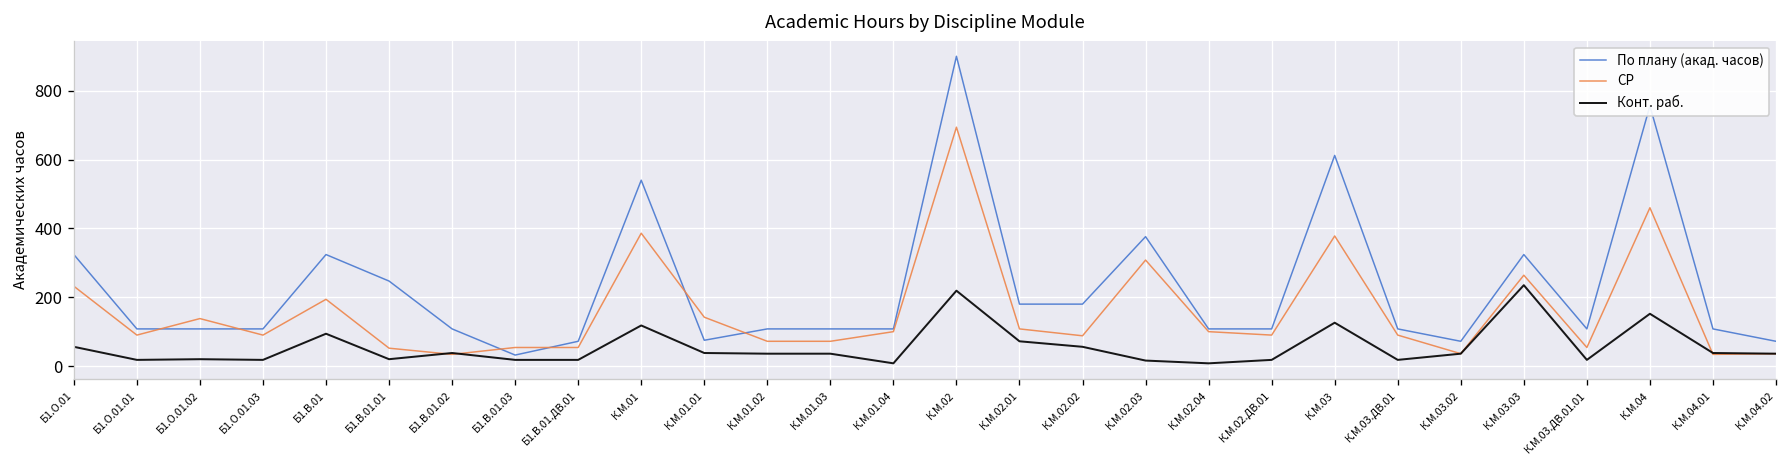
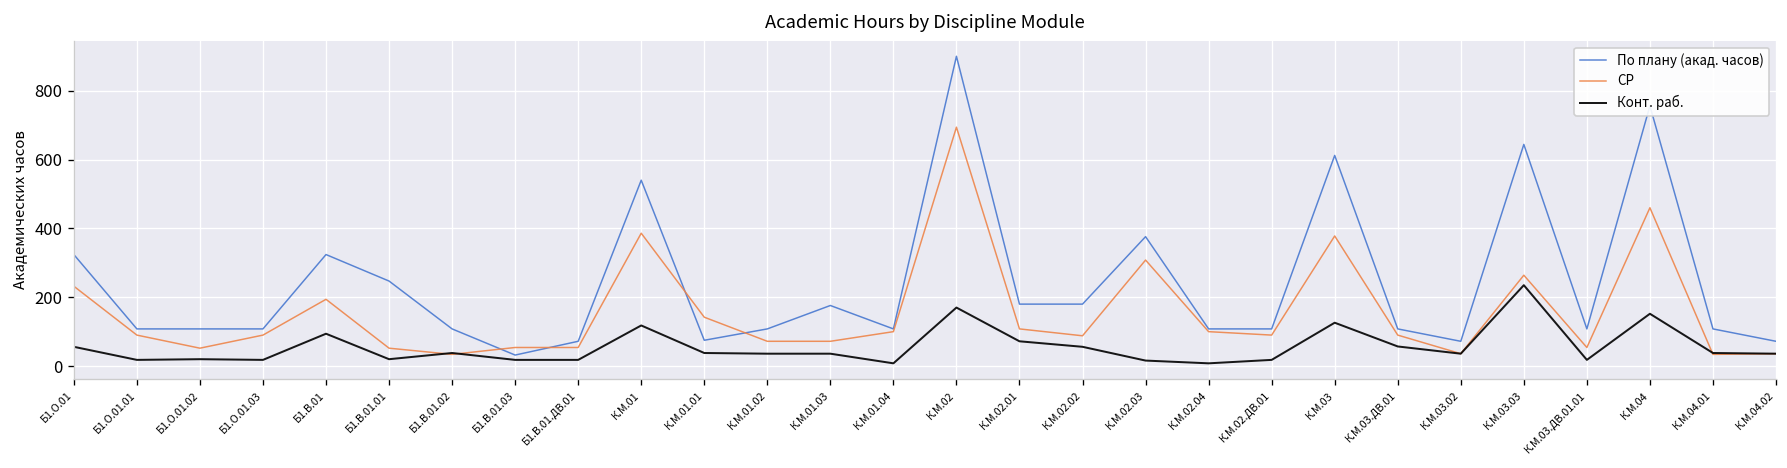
  {
    "По плану (акад. часов)": {
      "Б1.О.01": 320,
      "Б1.О.01.01": 110,
      "Б1.О.01.02": 110,
      "Б1.О.01.03": 110,
      "Б1.В.01": 320,
      "Б1.В.01.01": 250,
      "Б1.В.01.02": 110,
      "Б1.В.01.03": 30,
      "Б1.В.01.ДВ.01": 70,
      "К.М.01": 540,
      "К.М.01.01": 80,
      "К.М.01.02": 110,
-     "К.М.01.03": 110,
+     "К.М.01.03": 180,
      "К.М.02": 900,
      "К.М.02.01": 180,
      "К.М.02.02": 180,
      "К.М.02.03": 380,
      "К.М.02.ДВ.01": 110,
      "К.М.03": 610,
      "К.М.03.ДВ.01": 110,
      "К.М.03.02": 70,
-     "К.М.03.03": 320,
+     "К.М.03.03": 640,
      "К.М.03.ДВ.01.01": 110,
      "К.М.04.01": 110,
      "К.М.04.02": 70
    },
    "СР": {
      "Б1.О.01": 230,
      "Б1.О.01.01": 90,
-     "Б1.О.01.02": 140,
+     "Б1.О.01.02": 50,
      "Б1.О.01.03": 90,
      "Б1.В.01": 190,
      "Б1.В.01.01": 50,
      "Б1.В.01.03": 50,
      "Б1.В.01.ДВ.01": 50,
      "К.М.01": 390,
      "К.М.01.01": 140,
      "К.М.01.02": 70,
      "К.М.01.03": 70,
      "К.М.02": 690,
      "К.М.02.01": 110,
      "К.М.02.02": 90,
      "К.М.02.03": 310,
      "К.М.02.ДВ.01": 90,
      "К.М.03": 380,
      "К.М.03.ДВ.01": 90,
      "К.М.03.03": 260,
      "К.М.03.ДВ.01.01": 50,
      "К.М.04": 460
    },
    "Конт. раб.": {
      "Б1.О.01": 60,
      "Б1.О.01.01": 20,
      "Б1.О.01.02": 20,
      "Б1.О.01.03": 20,
      "Б1.В.01": 90,
      "Б1.В.01.01": 20,
      "Б1.В.01.03": 20,
      "Б1.В.01.ДВ.01": 20,
      "К.М.01": 120,
      "К.М.01.01": 40,
      "К.М.01.02": 40,
      "К.М.01.03": 40,
      "К.М.01.04": 10,
-     "К.М.02": 220,
+     "К.М.02": 170,
      "К.М.02.01": 70,
      "К.М.02.02": 60,
      "К.М.02.03": 20,
      "К.М.02.04": 10,
      "К.М.02.ДВ.01": 20,
      "К.М.03": 130,
-     "К.М.03.ДВ.01": 20,
+     "К.М.03.ДВ.01": 60,
      "К.М.03.03": 240,
      "К.М.03.ДВ.01.01": 20,
      "К.М.04": 150
    }
  }
